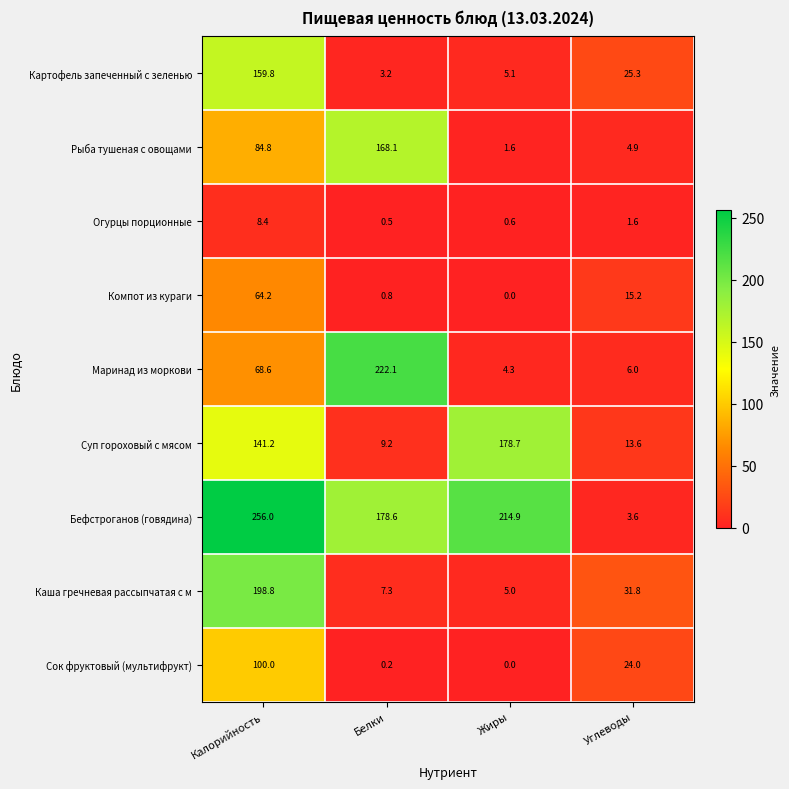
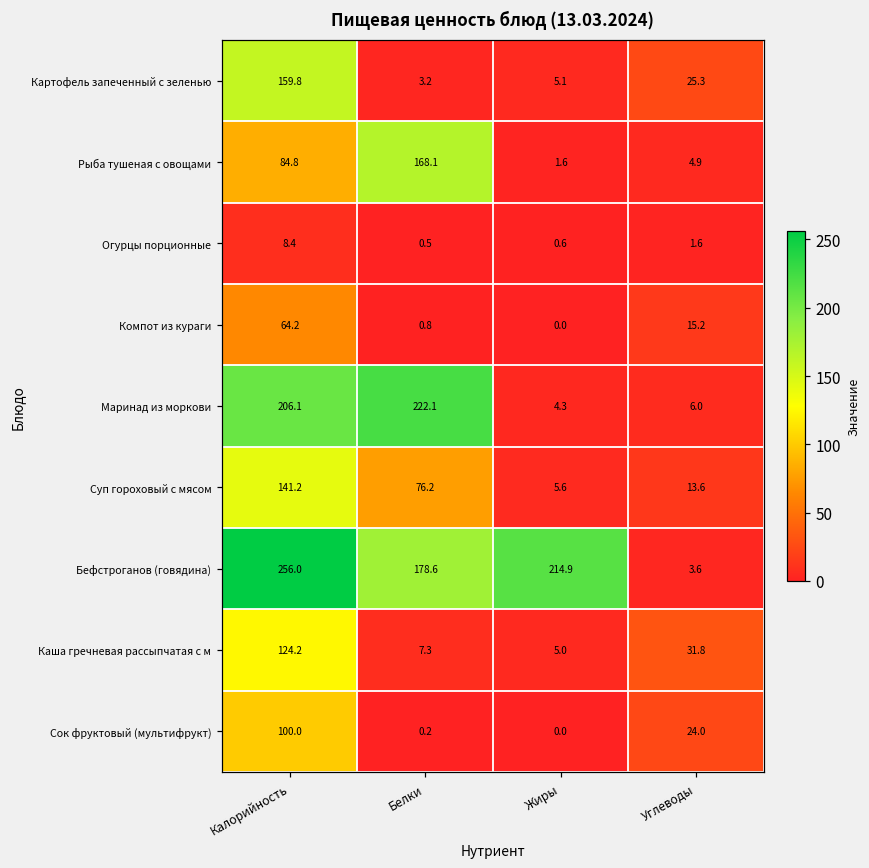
  {
    "Картофель запеченный с зеленью": {
      "Калорийность": 159.8,
      "Белки": 3.2,
      "Жиры": 5.1,
      "Углеводы": 25.3
    },
    "Рыба тушеная с овощами": {
      "Калорийность": 84.8,
      "Белки": 168.1,
      "Жиры": 1.6,
      "Углеводы": 4.9
    },
    "Огурцы порционные": {
      "Калорийность": 8.4,
      "Белки": 0.5,
      "Жиры": 0.6,
      "Углеводы": 1.6
    },
    "Компот из кураги": {
      "Калорийность": 64.2,
      "Белки": 0.8,
      "Жиры": 0.0,
      "Углеводы": 15.2
    },
    "Маринад из моркови": {
-     "Калорийность": 68.6,
+     "Калорийность": 206.1,
      "Белки": 222.1,
      "Жиры": 4.3,
      "Углеводы": 6.0
    },
    "Суп гороховый с мясом": {
      "Калорийность": 141.2,
-     "Белки": 9.2,
-     "Жиры": 178.7,
+     "Белки": 76.2,
+     "Жиры": 5.6,
      "Углеводы": 13.6
    },
    "Бефстроганов (говядина)": {
      "Калорийность": 256.0,
      "Белки": 178.6,
      "Жиры": 214.9,
      "Углеводы": 3.6
    },
    "Каша гречневая рассыпчатая с м": {
-     "Калорийность": 198.8,
+     "Калорийность": 124.2,
      "Белки": 7.3,
      "Жиры": 5.0,
      "Углеводы": 31.8
    },
    "Сок фруктовый (мультифрукт)": {
      "Калорийность": 100.0,
      "Белки": 0.2,
      "Жиры": 0.0,
      "Углеводы": 24.0
    }
  }
